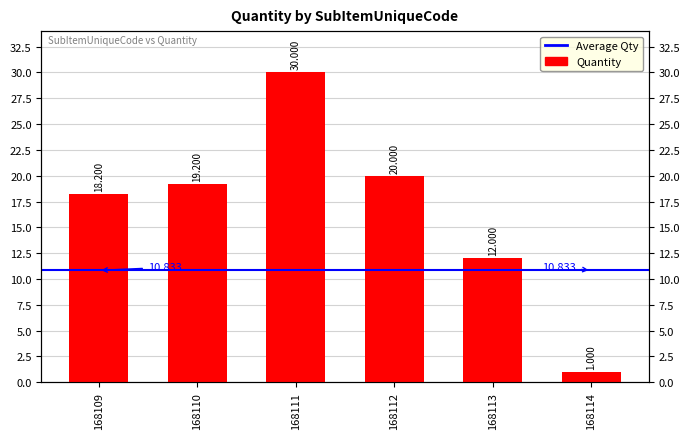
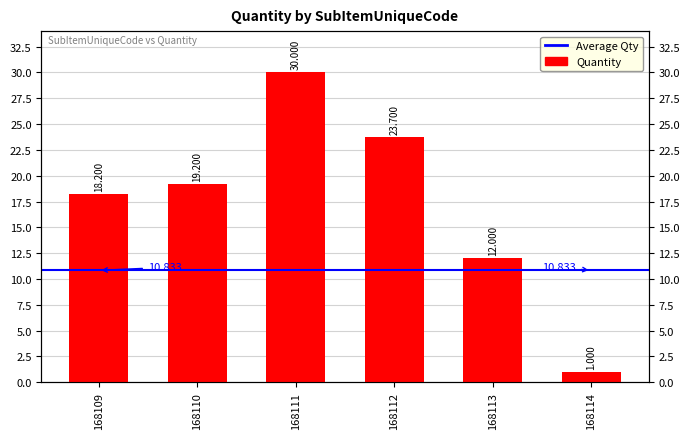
  {
    "168109": 18.200,
    "168110": 19.200,
    "168111": 30.000,
-   "168112": 20.000,
+   "168112": 23.700,
    "168113": 12.000,
    "168114": 1.000
  }
